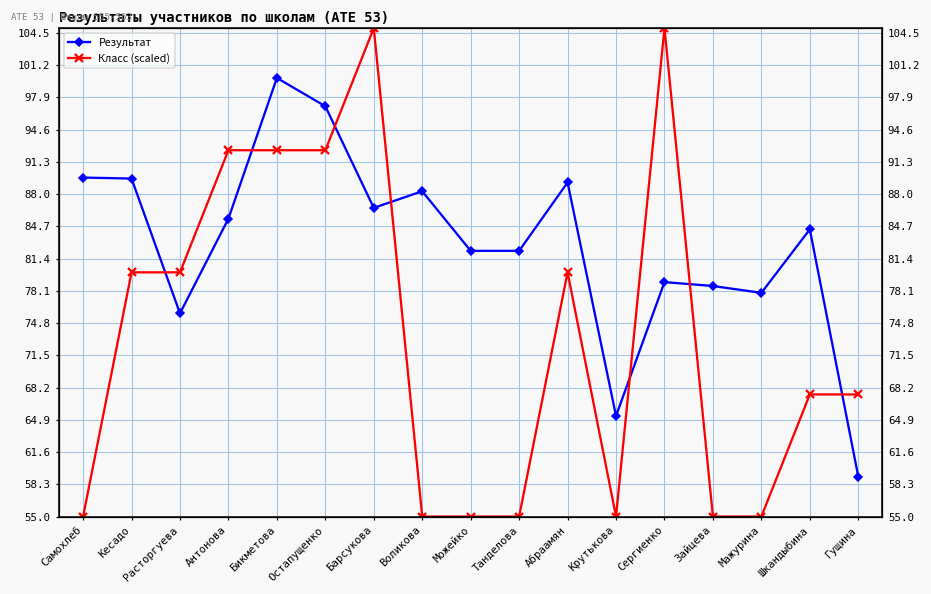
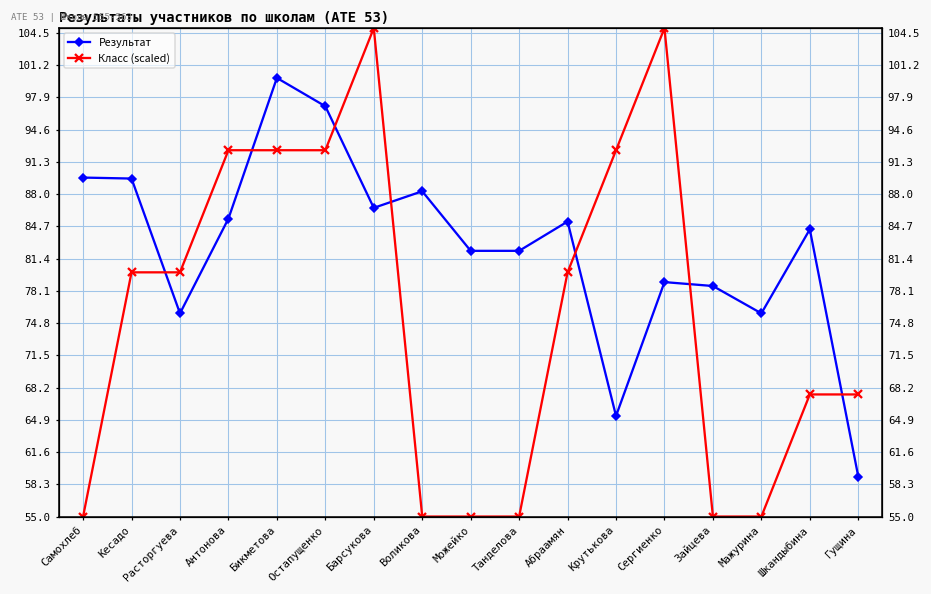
  {
    "Результат": {
      "Самохлеб": 90,
      "Кесадо": 90,
      "Расторгуева": 76,
      "Антонова": 86,
      "Бикметова": 100,
      "Остапущенко": 97,
      "Барсукова": 87,
      "Воликова": 88,
      "Можейко": 82,
      "Танделова": 82,
-     "Абраамян": 89,
+     "Абраамян": 85,
      "Крутькова": 65,
      "Сергиенко": 79,
      "Зайцева": 79,
-     "Мажурина": 78,
+     "Мажурина": 76,
      "Шкандыбина": 84,
      "Гущина": 59
    },
    "Класс (scaled)": {
      "Самохлеб": 55,
      "Кесадо": 80,
      "Расторгуева": 80,
      "Антонова": 93,
      "Бикметова": 93,
      "Остапущенко": 93,
      "Барсукова": 105,
      "Воликова": 55,
      "Можейко": 55,
      "Танделова": 55,
      "Абраамян": 80,
-     "Крутькова": 55,
+     "Крутькова": 93,
      "Сергиенко": 105,
      "Зайцева": 55,
      "Мажурина": 55,
      "Шкандыбина": 68,
      "Гущина": 68
    }
  }
